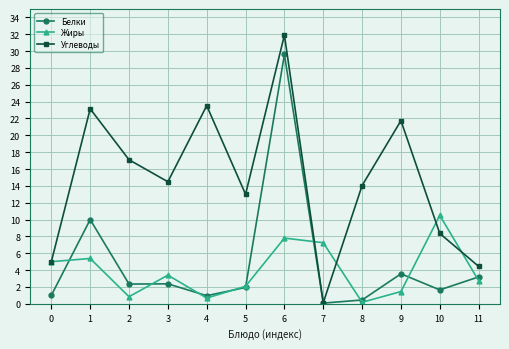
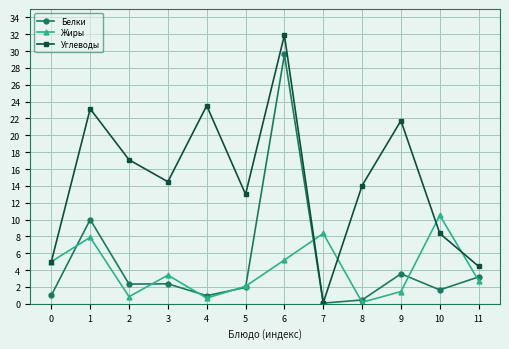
  {
    "Жиры": {
-     "1": 5,
+     "1": 8,
      "2": 1,
      "3": 3,
-     "6": 8,
-     "7": 7,
+     "6": 5,
+     "7": 8,
      "9": 1,
      "10": 11,
      "11": 3
    }
  }
